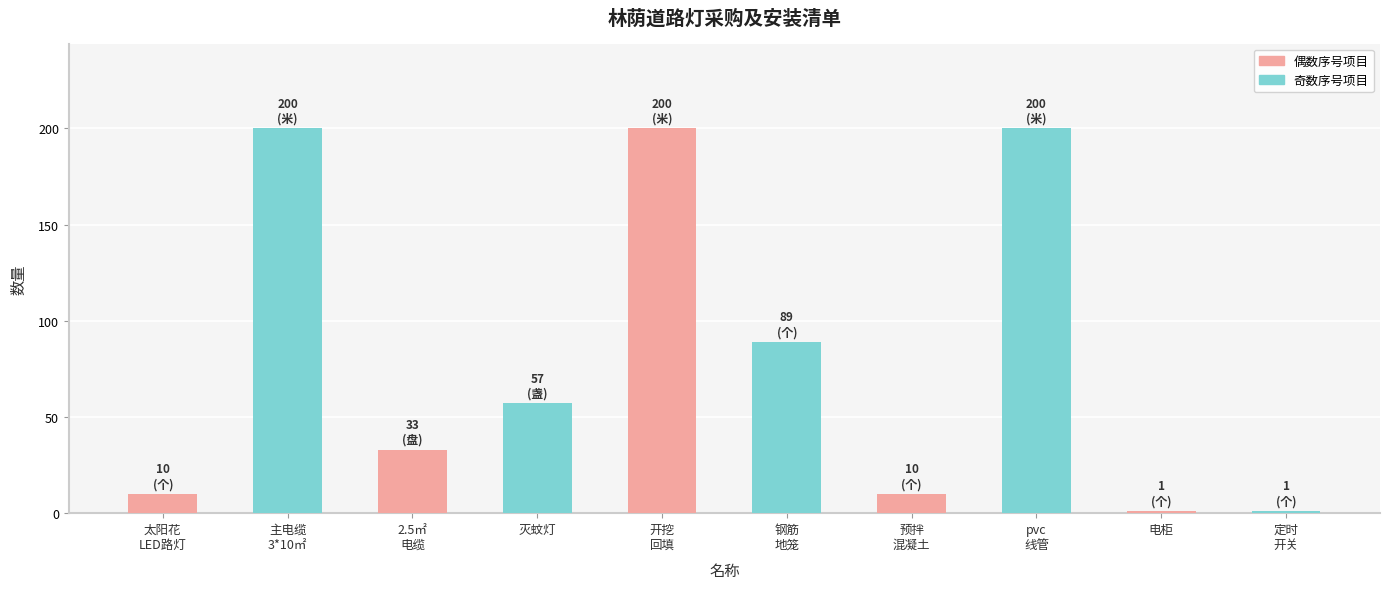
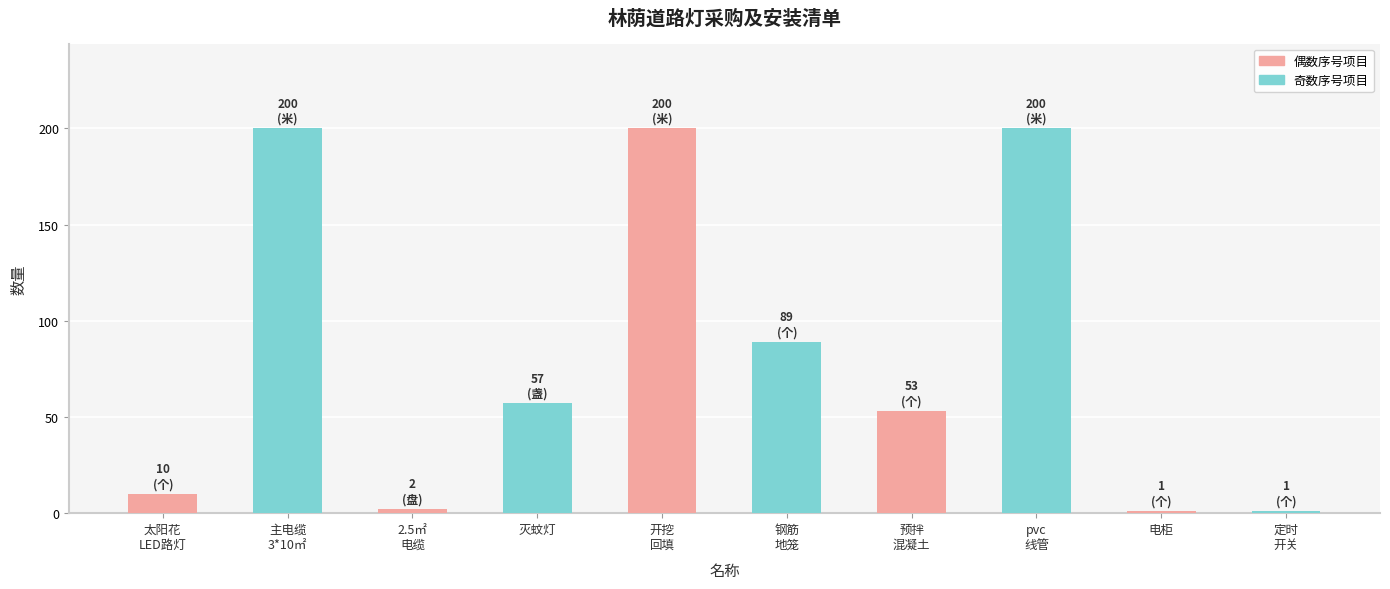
  {
    "太阳花 LED路灯": 10,
    "主电缆 3*10㎡": 200,
-   "2.5㎡ 电缆": 33,
+   "2.5㎡ 电缆": 2,
    "灭蚊灯": 57,
    "开挖 回填": 200,
    "钢筋 地笼": 89,
-   "预拌 混凝土": 10,
+   "预拌 混凝土": 53,
    "pvc 线管": 200,
    "电柜": 1,
    "定时 开关": 1
  }
